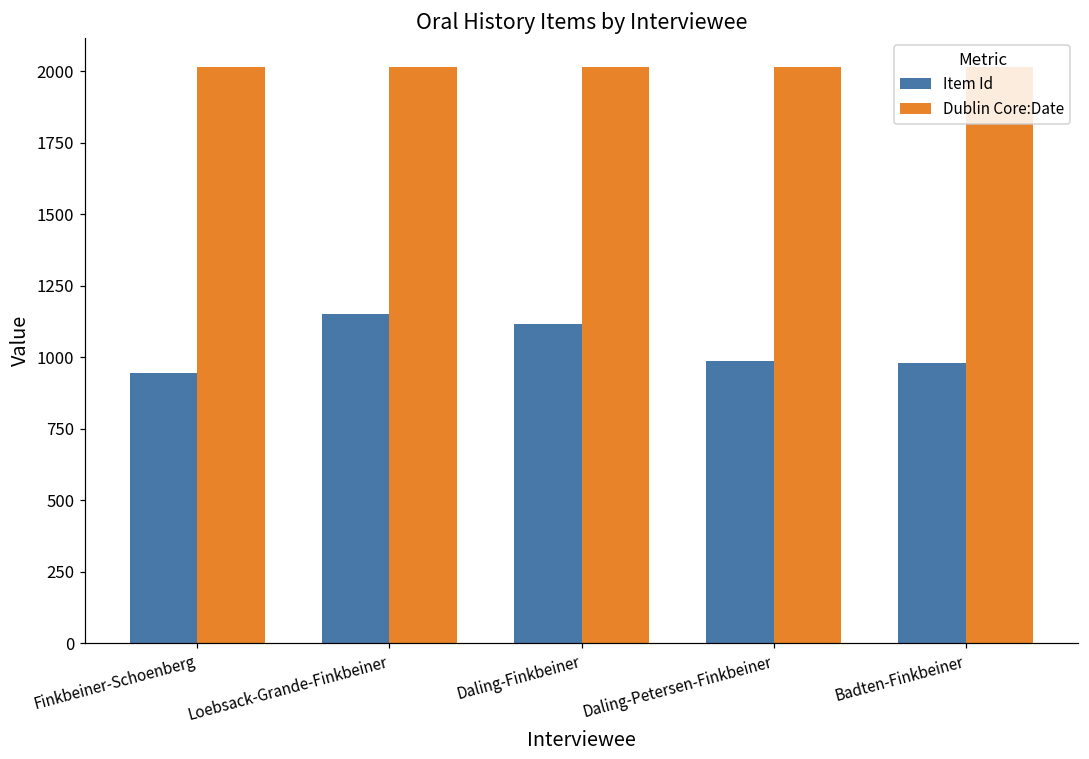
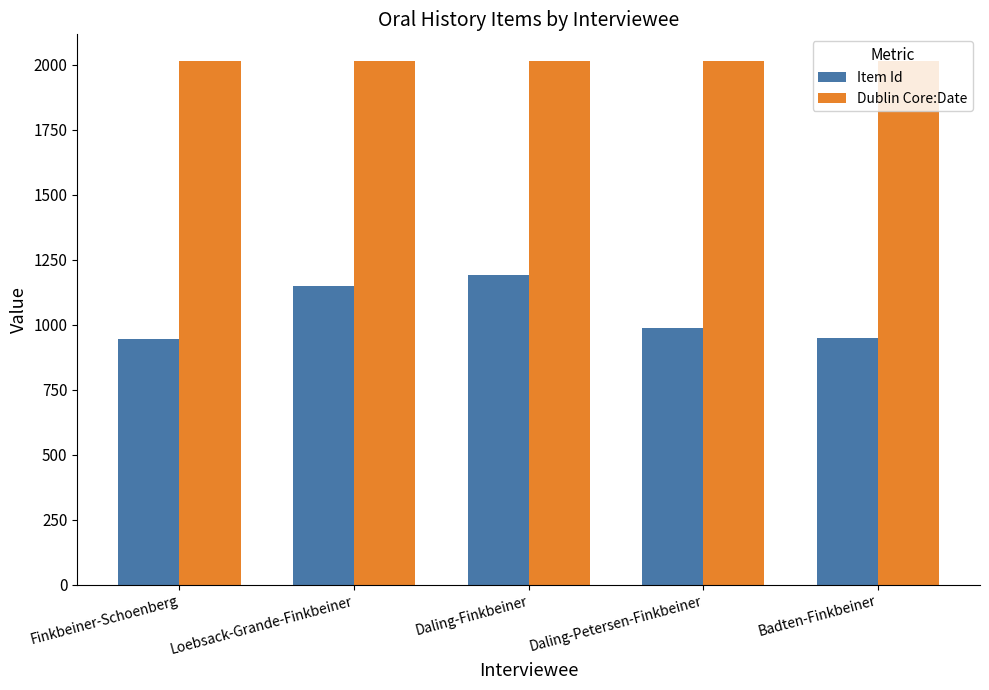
  {
    "Item Id": {
      "Finkbeiner-Schoenberg": 940,
      "Loebsack-Grande-Finkbeiner": 1150,
-     "Daling-Finkbeiner": 1120,
+     "Daling-Finkbeiner": 1190,
      "Daling-Petersen-Finkbeiner": 990,
-     "Badten-Finkbeiner": 980
+     "Badten-Finkbeiner": 950
    },
    "Dublin Core:Date": {
      "Finkbeiner-Schoenberg": 2020,
      "Loebsack-Grande-Finkbeiner": 2020,
      "Daling-Finkbeiner": 2020,
      "Daling-Petersen-Finkbeiner": 2020
    }
  }
